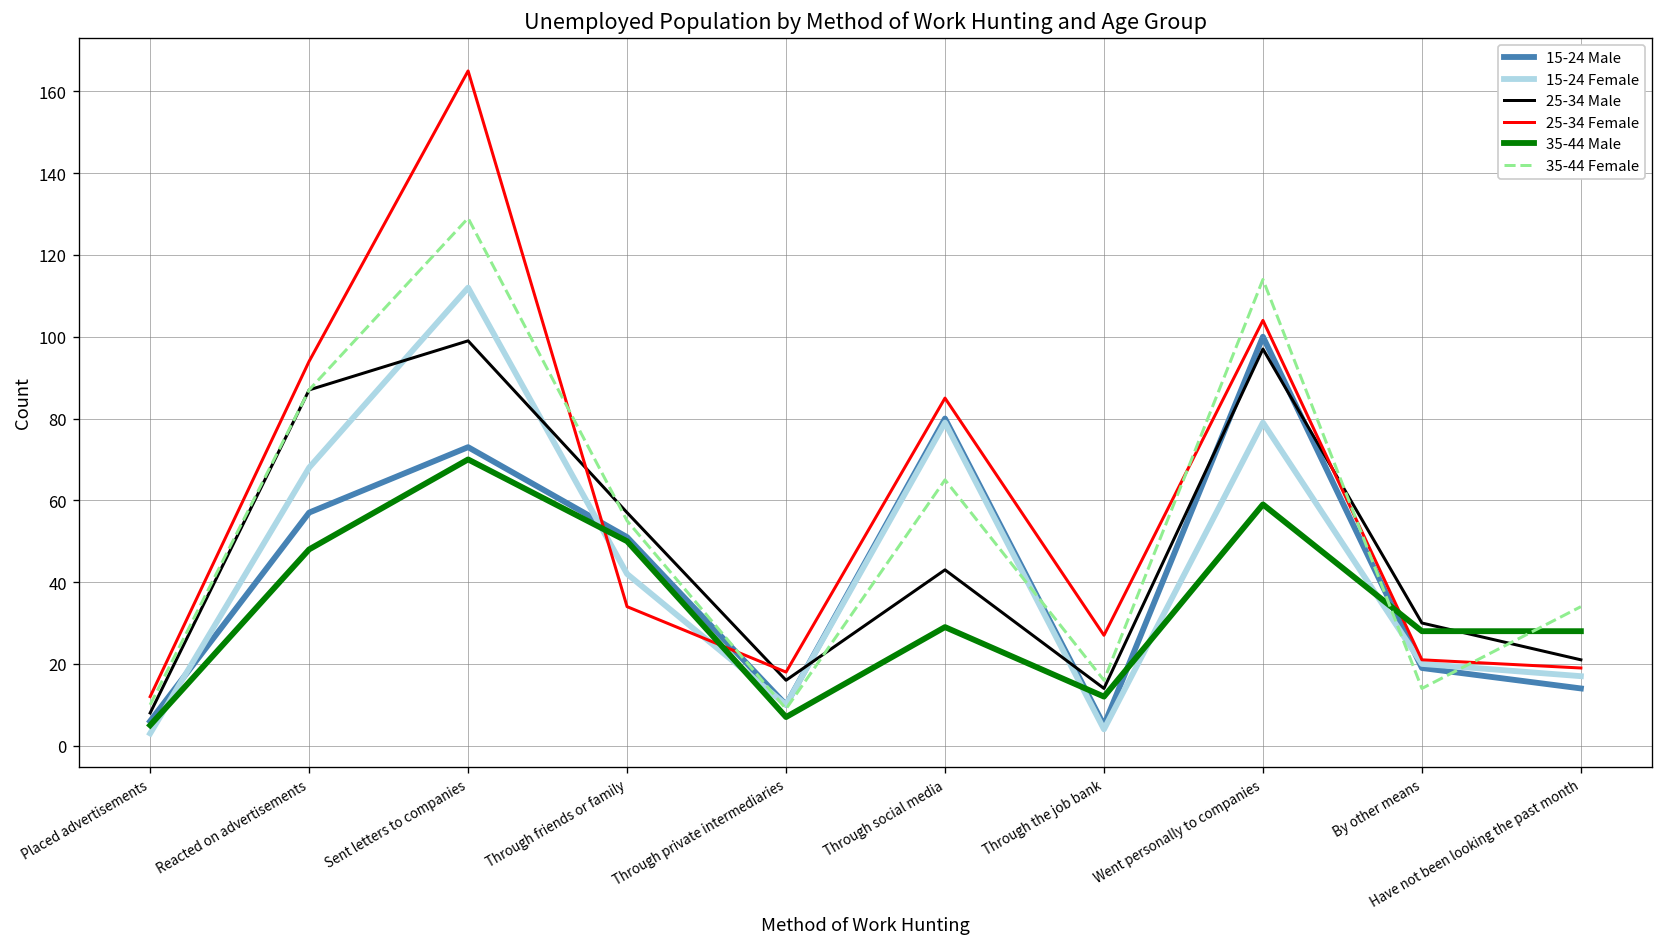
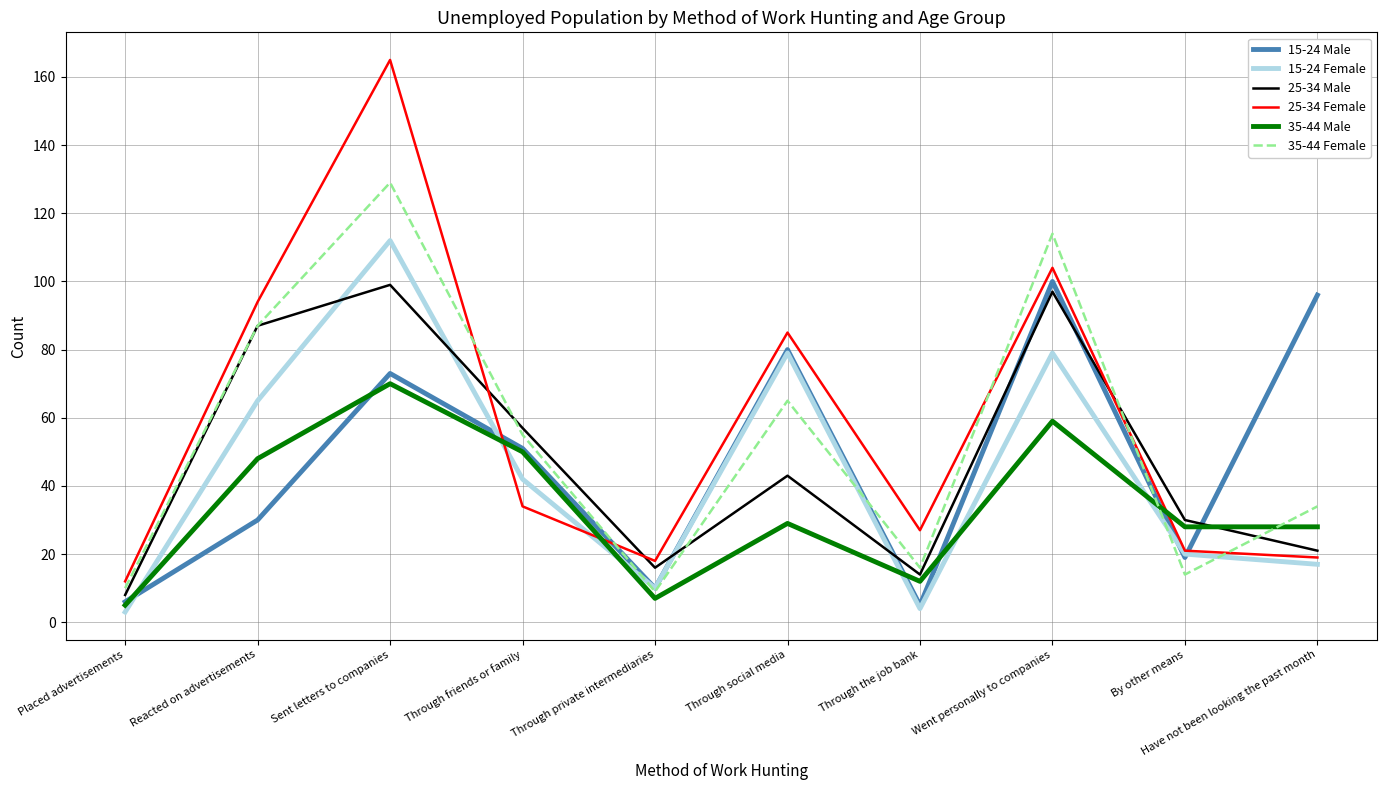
  {
    "15-24 Male": {
      "Placed advertisements": 6,
-     "Reacted on advertisements": 57,
+     "Reacted on advertisements": 30,
      "Sent letters to companies": 73,
      "Through friends or family": 51,
      "Through social media": 80,
      "Through the job bank": 5,
      "Went personally to companies": 100,
      "By other means": 19,
-     "Have not been looking the past month": 14
+     "Have not been looking the past month": 96
    },
    "15-24 Female": {
      "Placed advertisements": 3,
-     "Reacted on advertisements": 68,
+     "Reacted on advertisements": 65,
      "Sent letters to companies": 112,
      "Through friends or family": 42,
      "Through social media": 79,
      "Through the job bank": 4,
      "Went personally to companies": 79,
      "By other means": 20,
      "Have not been looking the past month": 17
    },
    "25-34 Male": {
      "Placed advertisements": 8,
      "Sent letters to companies": 99,
      "Through friends or family": 57,
      "Through private intermediaries": 16,
      "Through social media": 43,
      "Through the job bank": 14,
      "Went personally to companies": 97,
      "By other means": 30,
      "Have not been looking the past month": 21
    },
    "25-34 Female": {
      "Placed advertisements": 12,
      "Reacted on advertisements": 94,
      "Sent letters to companies": 165,
      "Through friends or family": 34,
      "Through private intermediaries": 18,
      "Through social media": 85,
      "Through the job bank": 27,
      "Went personally to companies": 104,
      "By other means": 21,
      "Have not been looking the past month": 19
    },
    "35-44 Male": {
      "Placed advertisements": 5,
      "Reacted on advertisements": 48,
      "Sent letters to companies": 70,
      "Through friends or family": 50,
      "Through private intermediaries": 7,
      "Through social media": 29,
      "Through the job bank": 12,
      "Went personally to companies": 59,
      "By other means": 28,
      "Have not been looking the past month": 28
    },
    "35-44 Female": {
      "Placed advertisements": 10,
      "Sent letters to companies": 129,
      "Through friends or family": 55,
      "Through private intermediaries": 9,
      "Through social media": 65,
      "Through the job bank": 16,
      "Went personally to companies": 114,
      "By other means": 14,
      "Have not been looking the past month": 34
    }
  }
